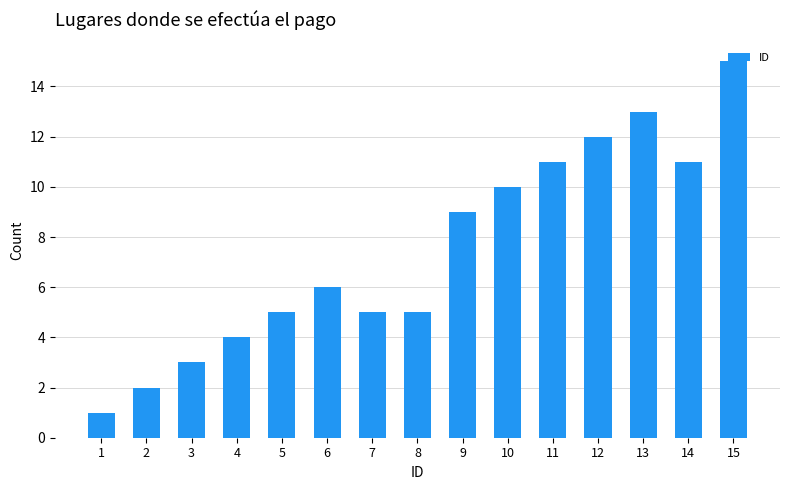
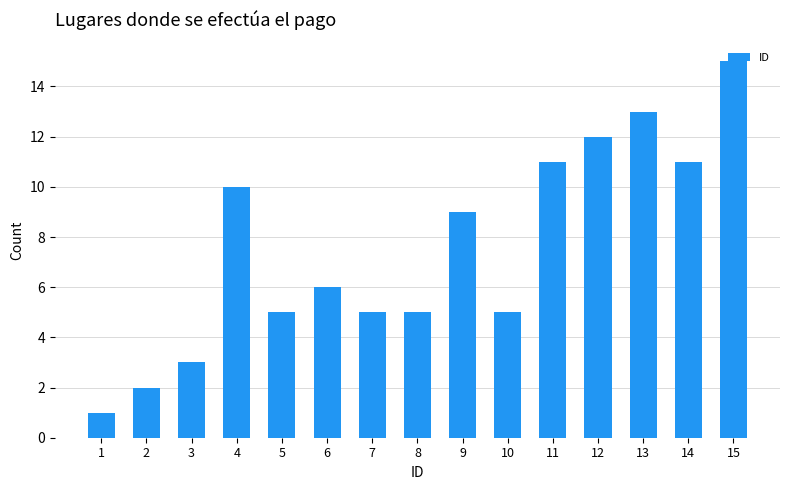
  {
    "1": 1,
    "2": 2,
    "3": 3,
-   "4": 4,
+   "4": 10,
    "5": 5,
    "6": 6,
    "7": 5,
    "8": 5,
    "9": 9,
-   "10": 10,
+   "10": 5,
    "11": 11,
    "12": 12,
    "13": 13,
    "14": 11,
    "15": 15
  }
